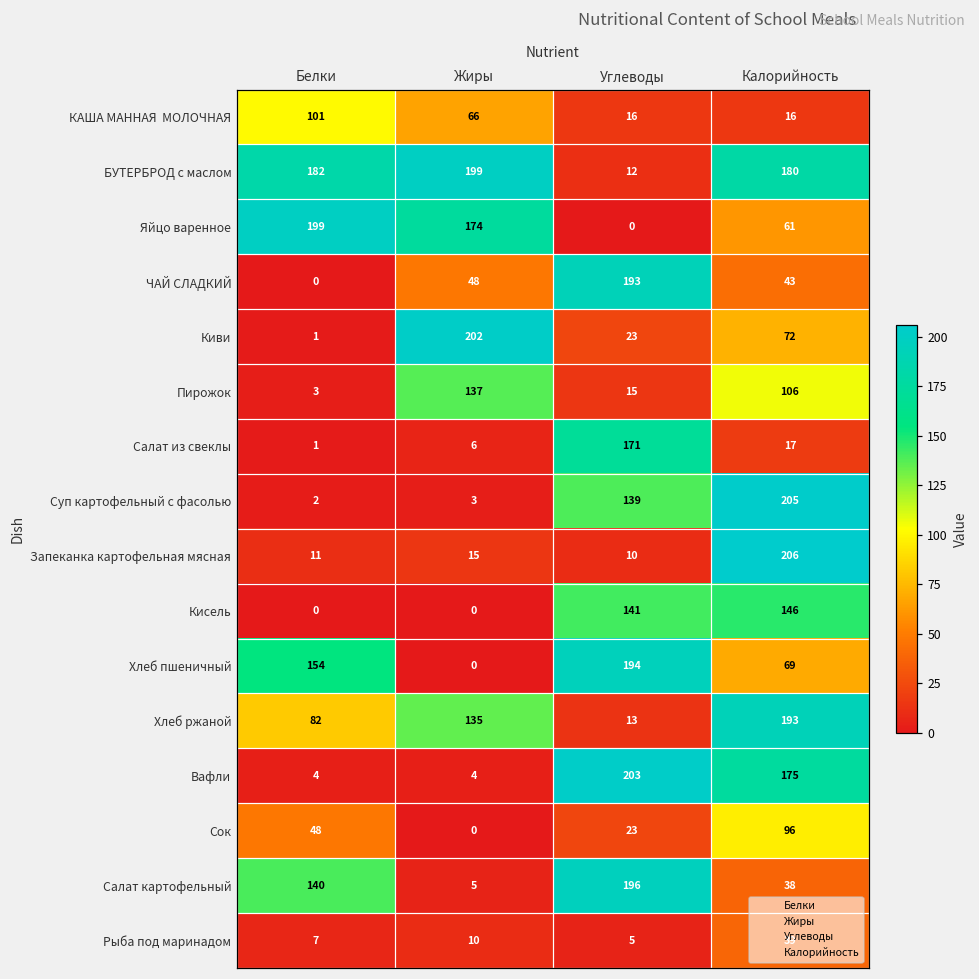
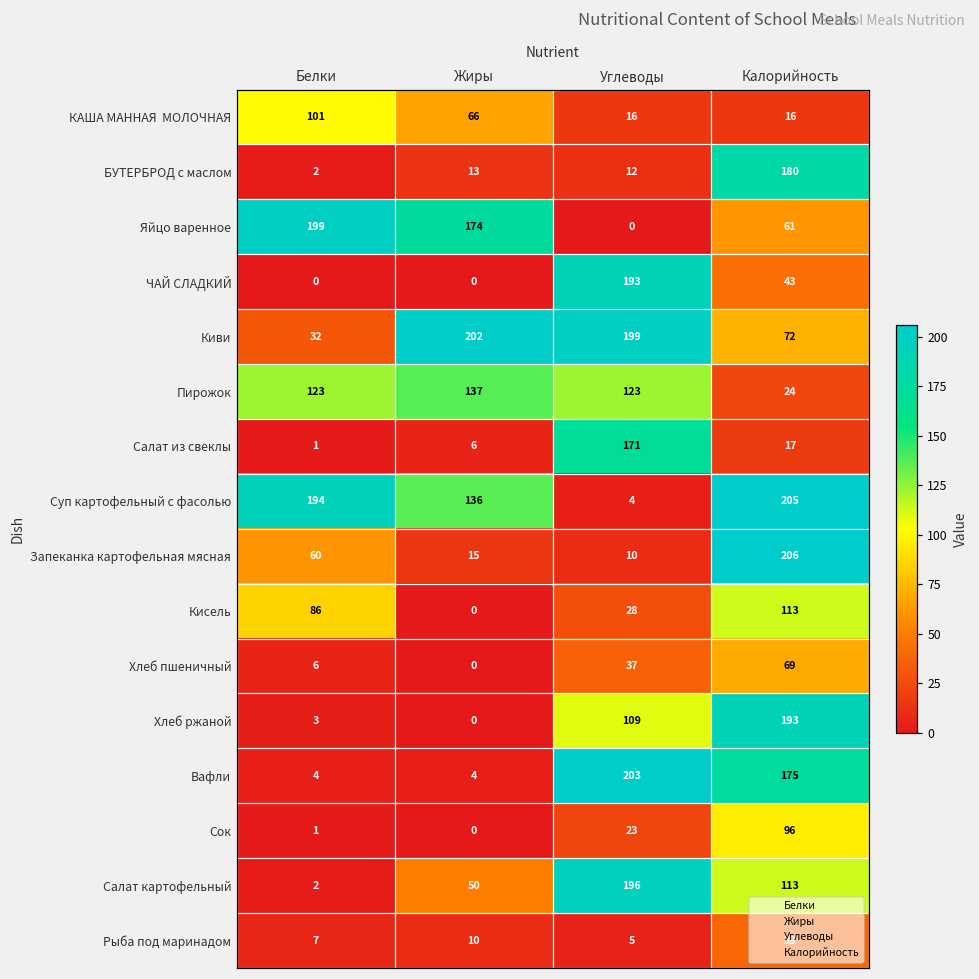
  {
    "КАША МАННАЯ МОЛОЧНАЯ": {
      "Белки": 101,
      "Жиры": 66,
      "Углеводы": 16,
      "Калорийность": 16
    },
    "БУТЕРБРОД с маслом": {
-     "Белки": 182,
-     "Жиры": 199,
+     "Белки": 2,
+     "Жиры": 13,
      "Углеводы": 12,
      "Калорийность": 180
    },
    "Яйцо варенное": {
      "Белки": 199,
      "Жиры": 174,
      "Углеводы": 0,
      "Калорийность": 61
    },
    "ЧАЙ СЛАДКИЙ": {
      "Белки": 0,
-     "Жиры": 48,
+     "Жиры": 0,
      "Углеводы": 193,
      "Калорийность": 43
    },
    "Киви": {
-     "Белки": 1,
+     "Белки": 32,
      "Жиры": 202,
-     "Углеводы": 23,
+     "Углеводы": 199,
      "Калорийность": 72
    },
    "Пирожок": {
-     "Белки": 3,
+     "Белки": 123,
      "Жиры": 137,
-     "Углеводы": 15,
-     "Калорийность": 106
+     "Углеводы": 123,
+     "Калорийность": 24
    },
    "Салат из свеклы": {
      "Белки": 1,
      "Жиры": 6,
      "Углеводы": 171,
      "Калорийность": 17
    },
    "Суп картофельный с фасолью": {
-     "Белки": 2,
-     "Жиры": 3,
-     "Углеводы": 139,
+     "Белки": 194,
+     "Жиры": 136,
+     "Углеводы": 4,
      "Калорийность": 205
    },
    "Запеканка картофельная мясная": {
-     "Белки": 11,
+     "Белки": 60,
      "Жиры": 15,
      "Углеводы": 10,
      "Калорийность": 206
    },
    "Кисель": {
-     "Белки": 0,
+     "Белки": 86,
      "Жиры": 0,
-     "Углеводы": 141,
-     "Калорийность": 146
+     "Углеводы": 28,
+     "Калорийность": 113
    },
    "Хлеб пшеничный": {
-     "Белки": 154,
+     "Белки": 6,
      "Жиры": 0,
-     "Углеводы": 194,
+     "Углеводы": 37,
      "Калорийность": 69
    },
    "Хлеб ржаной": {
-     "Белки": 82,
-     "Жиры": 135,
-     "Углеводы": 13,
+     "Белки": 3,
+     "Жиры": 0,
+     "Углеводы": 109,
      "Калорийность": 193
    },
    "Вафли": {
      "Белки": 4,
      "Жиры": 4,
      "Углеводы": 203,
      "Калорийность": 175
    },
    "Сок": {
-     "Белки": 48,
+     "Белки": 1,
      "Жиры": 0,
      "Углеводы": 23,
      "Калорийность": 96
    },
    "Салат картофельный": {
-     "Белки": 140,
-     "Жиры": 5,
+     "Белки": 2,
+     "Жиры": 50,
      "Углеводы": 196,
-     "Калорийность": 38
+     "Калорийность": 113
    },
    "Рыба под маринадом": {
      "Белки": 7,
      "Жиры": 10,
      "Углеводы": 5
    }
  }
